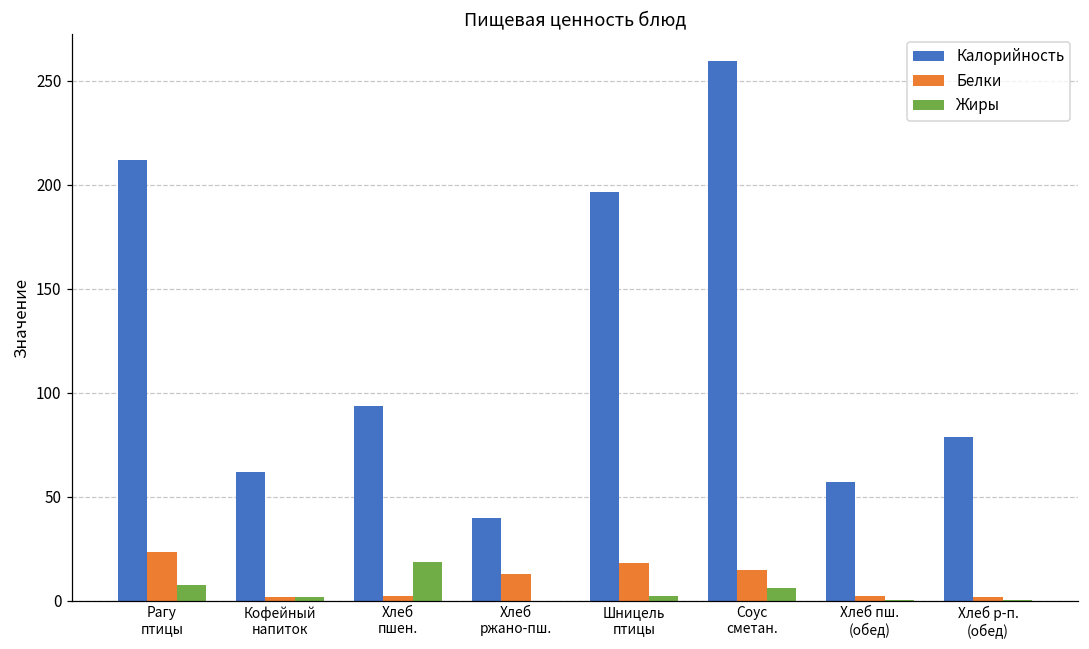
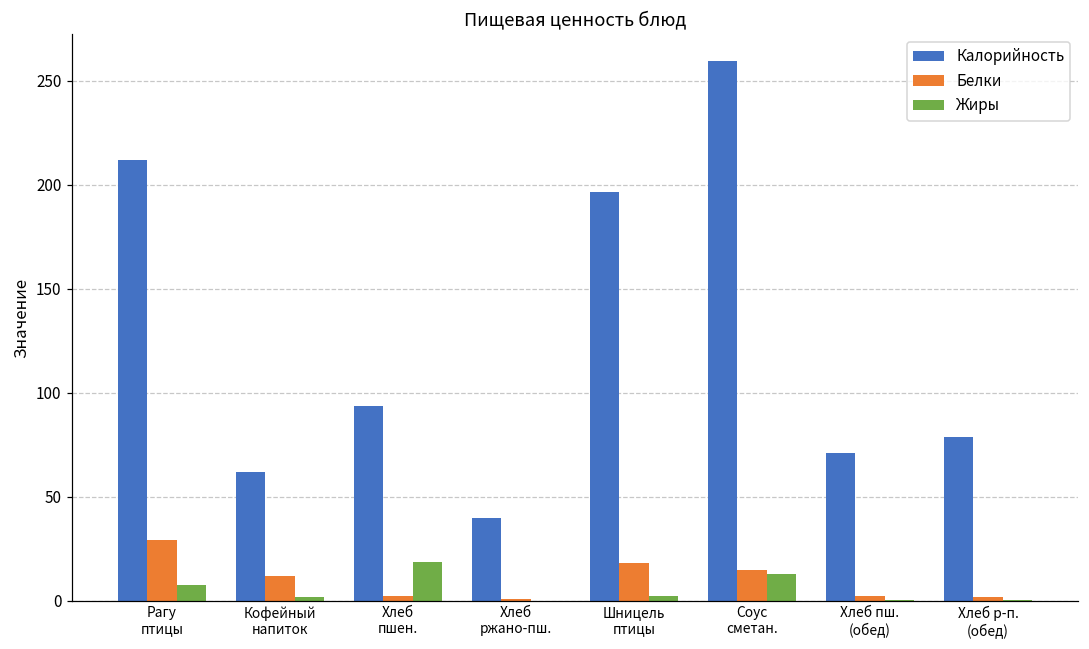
  {
    "Калорийность": {
      "Рагу птицы": 212,
      "Кофейный напиток": 62,
      "Хлеб пшен.": 94,
      "Хлеб ржано-пш.": 40,
      "Шницель птицы": 196,
      "Соус сметан.": 259,
-     "Хлеб пш. (обед)": 57,
+     "Хлеб пш. (обед)": 71,
      "Хлеб р-п. (обед)": 79
    },
    "Белки": {
-     "Рагу птицы": 23,
-     "Кофейный напиток": 2,
+     "Рагу птицы": 29,
+     "Кофейный напиток": 12,
      "Хлеб пшен.": 2,
-     "Хлеб ржано-пш.": 13,
+     "Хлеб ржано-пш.": 1,
      "Шницель птицы": 18,
      "Соус сметан.": 15,
      "Хлеб пш. (обед)": 2,
      "Хлеб р-п. (обед)": 2
    },
    "Жиры": {
      "Рагу птицы": 8,
      "Кофейный напиток": 2,
      "Хлеб пшен.": 19,
      "Шницель птицы": 2,
-     "Соус сметан.": 6
+     "Соус сметан.": 13
    }
  }
